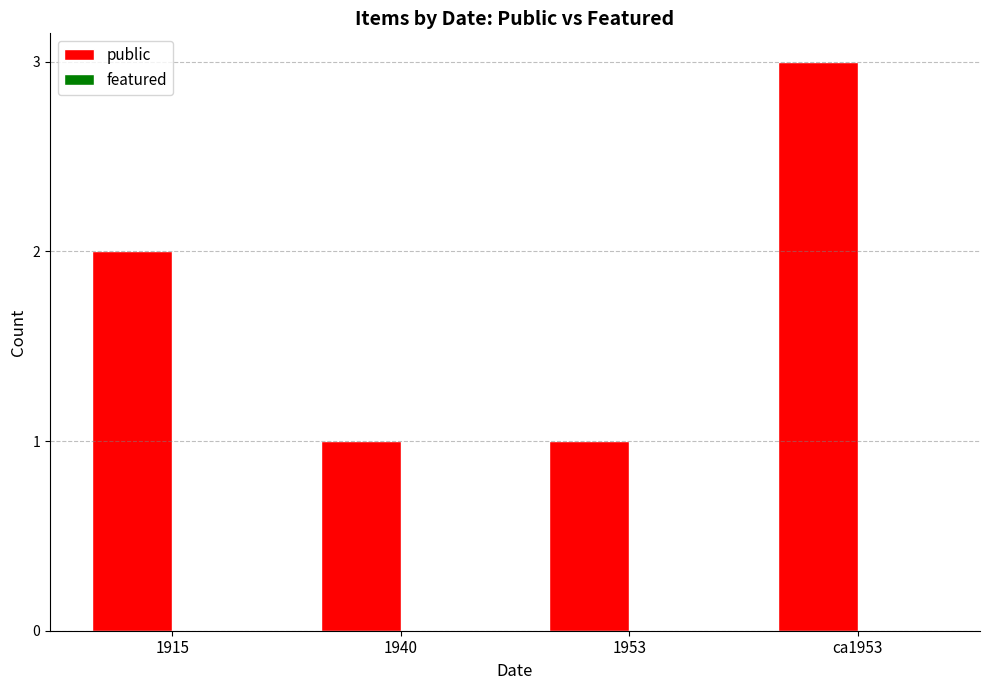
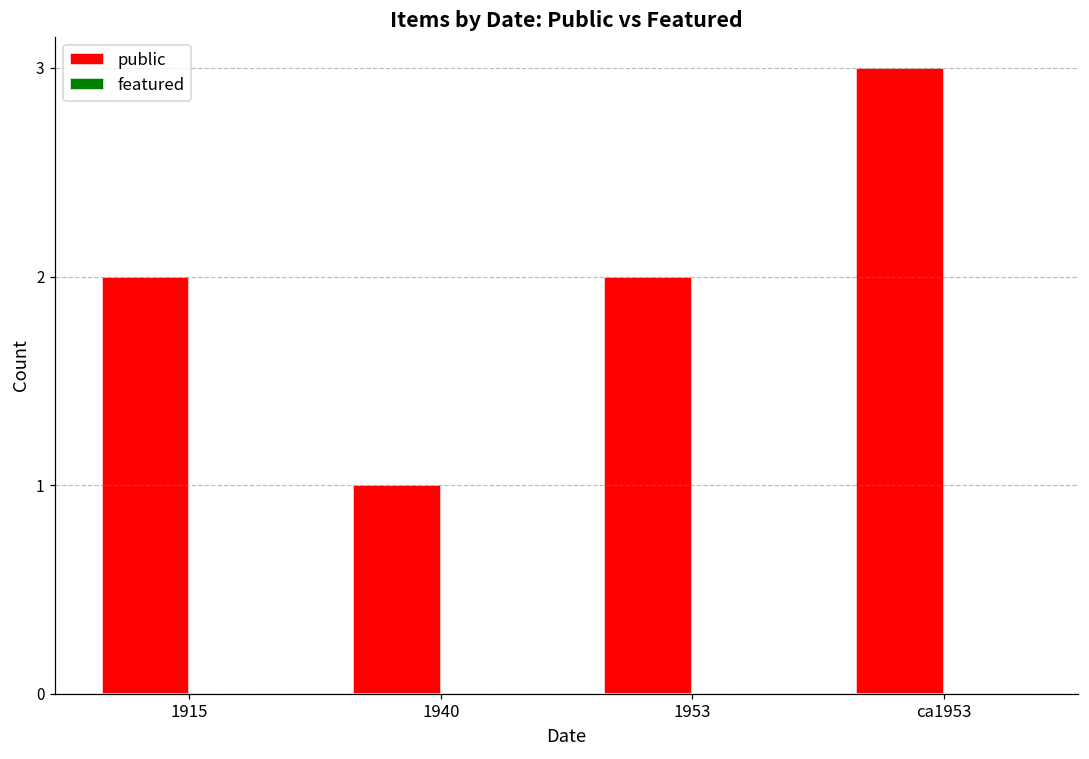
  {
    "public": {
      "1915": 2,
      "1940": 1,
-     "1953": 1,
+     "1953": 2,
      "ca1953": 3
    },
    "featured": {
      "1915": 0,
      "1940": 0,
      "1953": 0,
      "ca1953": 0
    }
  }
